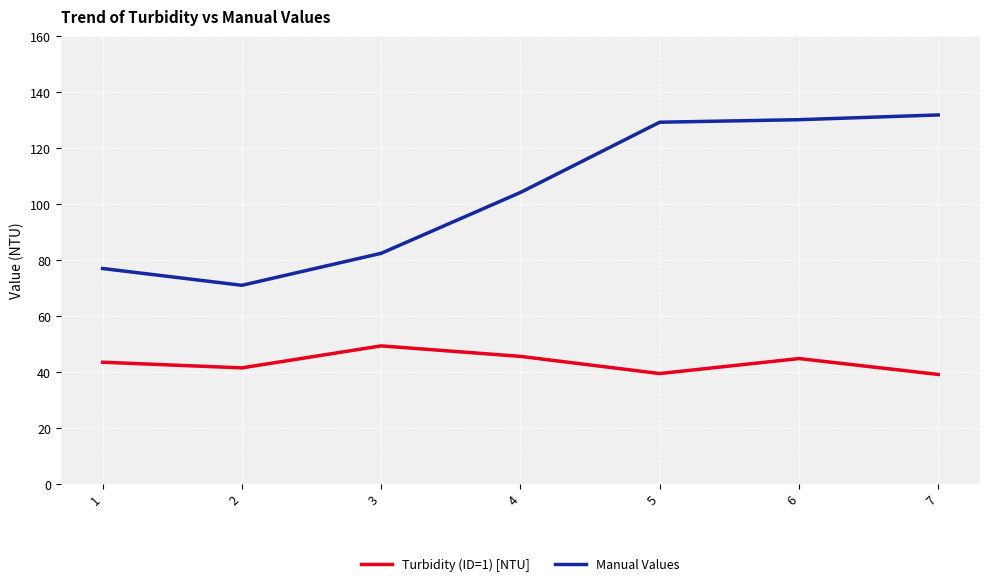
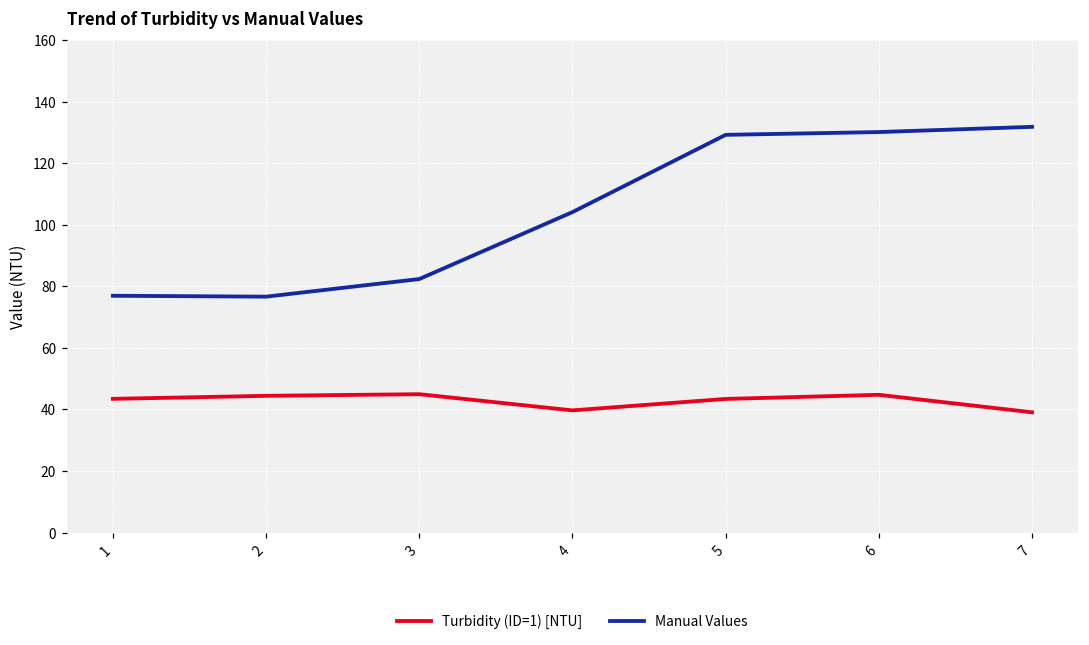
  {
    "Turbidity (ID=1) [NTU]": {
      "1": 43,
-     "2": 41,
-     "3": 49,
-     "4": 46,
-     "5": 39,
+     "2": 44,
+     "3": 45,
+     "4": 40,
+     "5": 43,
      "6": 45,
      "7": 39
    },
    "Manual Values": {
      "1": 77,
-     "2": 71,
+     "2": 77,
      "3": 82,
      "4": 104,
      "5": 129,
      "6": 130,
      "7": 132
    }
  }
